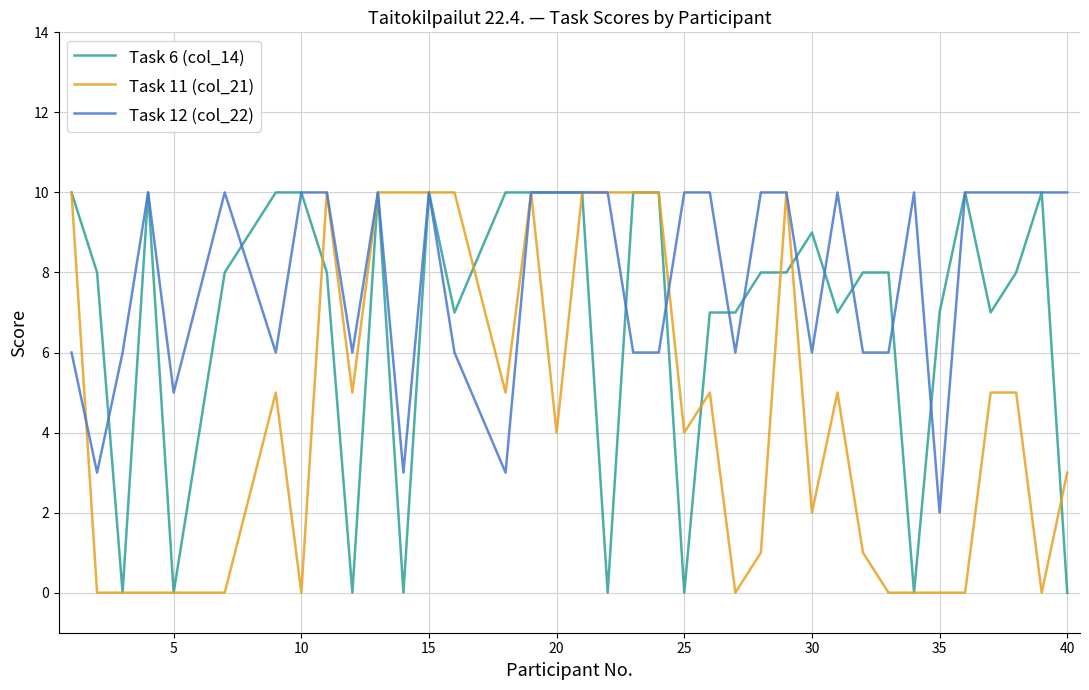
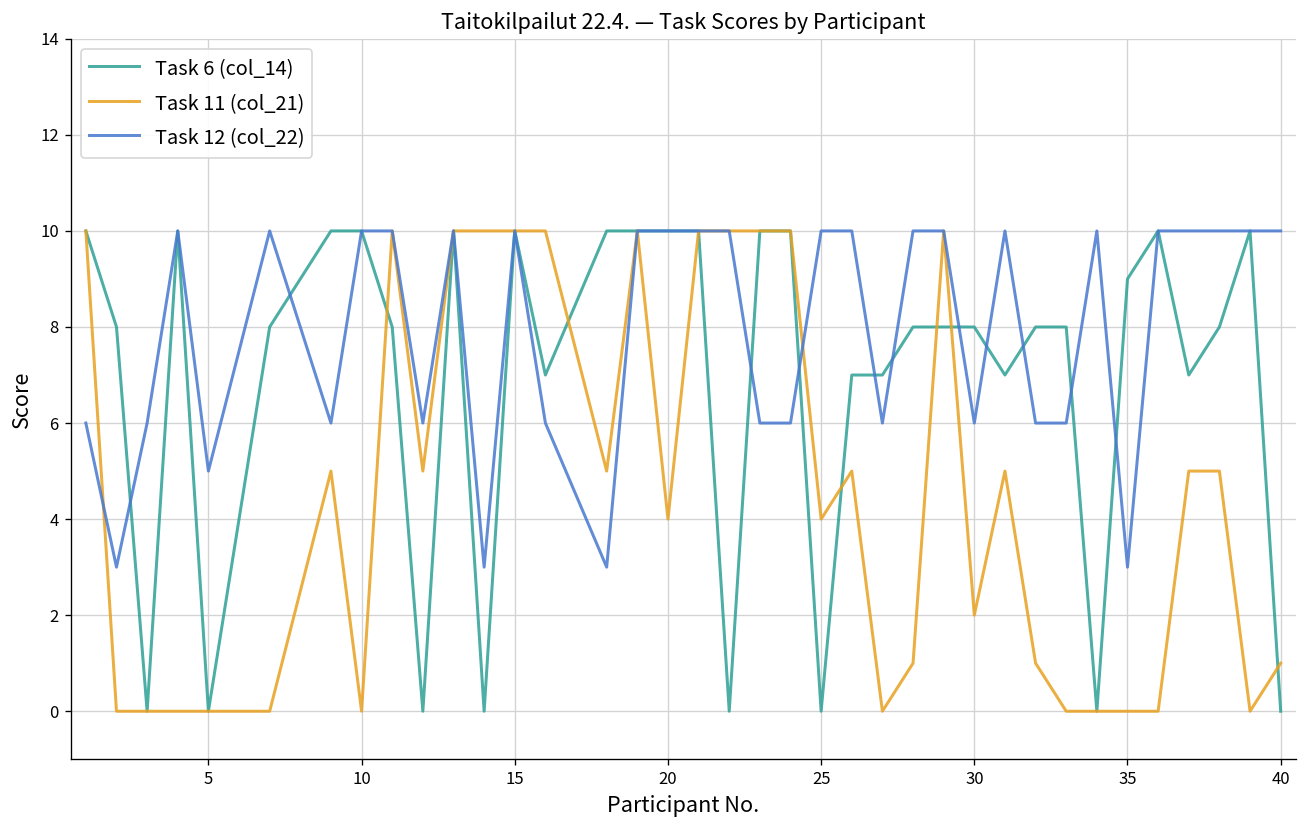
  {
    "Task 6 (col_14)": {
      "25": 0,
-     "30": 9,
-     "35": 7,
+     "30": 8,
+     "35": 9,
      "40": 0
    },
    "Task 11 (col_21)": {
      "10": 0,
      "20": 4,
      "25": 4,
      "30": 2,
      "35": 0,
-     "40": 3
+     "40": 1
    },
    "Task 12 (col_22)": {
      "5": 5,
      "25": 10,
      "30": 6,
-     "35": 2,
+     "35": 3,
      "40": 10
    }
  }
